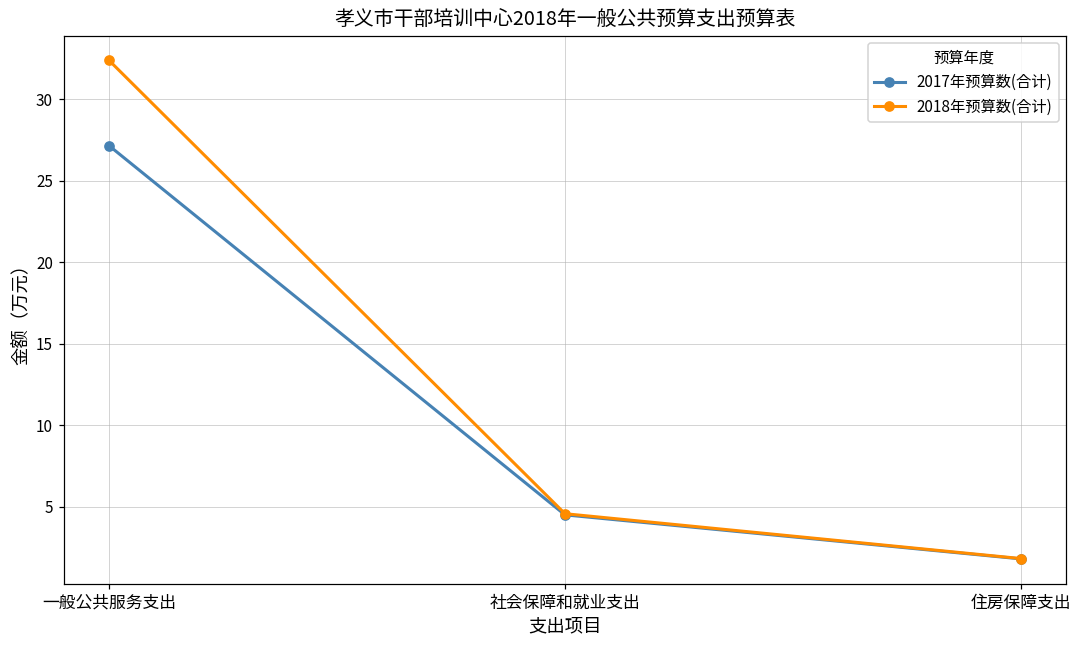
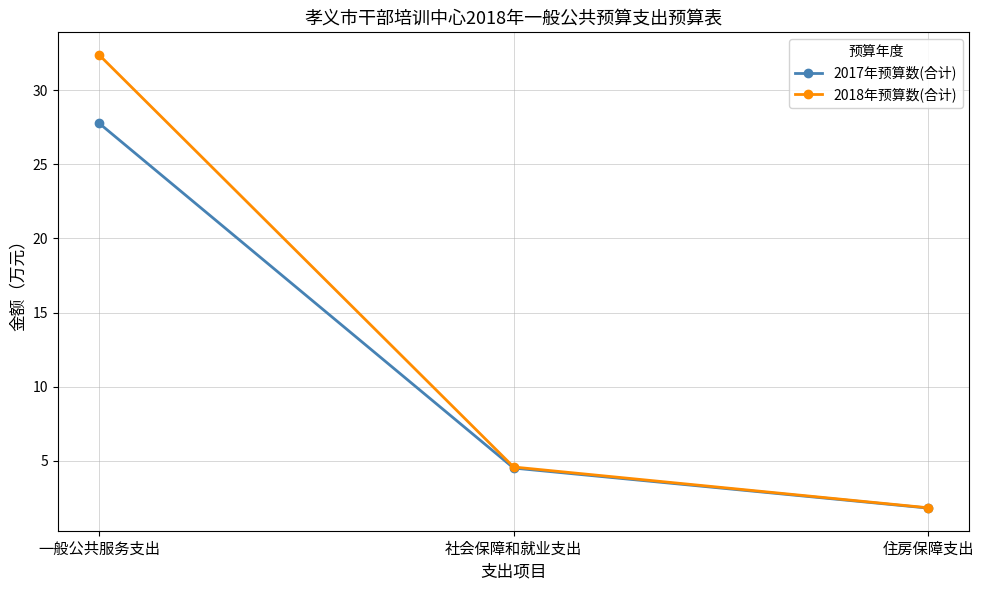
  {
    "2017年预算数(合计)": {
-     "一般公共服务支出": 27.2
+     "一般公共服务支出": 27.8
    },
    "2018年预算数(合计)": {
      "一般公共服务支出": 32.4
    }
  }
